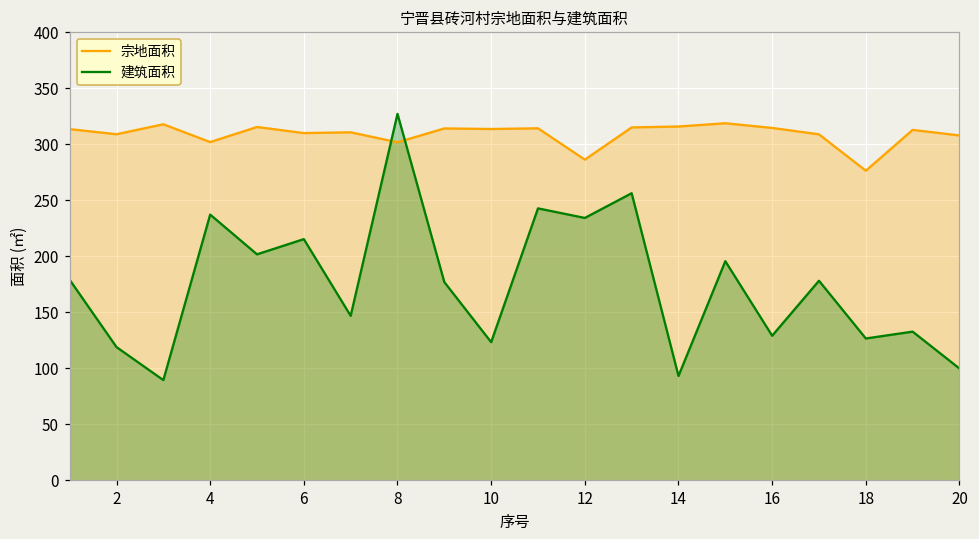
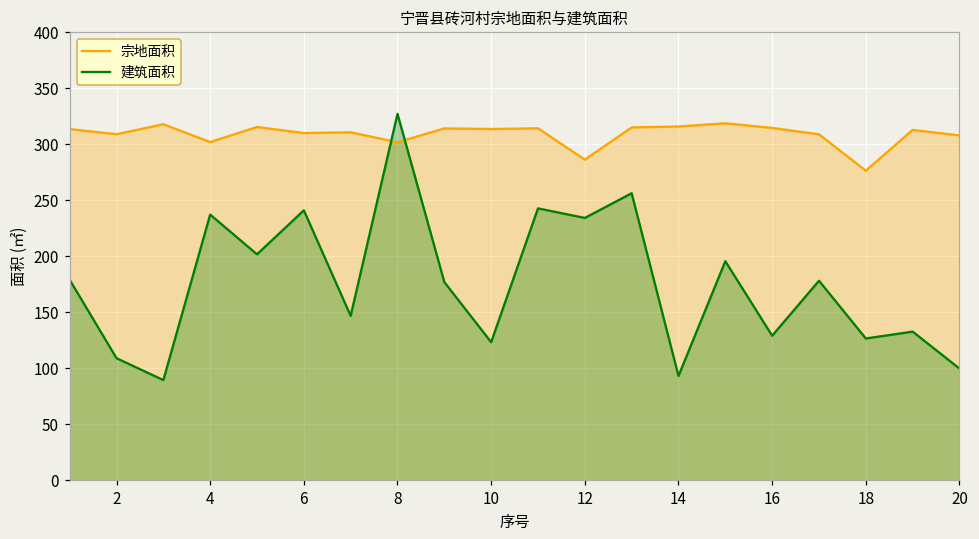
  {
    "宗地面积": {
      "2": 309,
      "4": 302,
      "6": 310,
      "8": 302,
      "10": 314,
      "12": 286,
      "14": 316,
      "16": 315,
      "18": 276,
      "20": 308
    },
    "建筑面积": {
-     "2": 119,
+     "2": 109,
      "4": 237,
-     "6": 215,
+     "6": 241,
      "8": 327,
      "10": 123,
      "12": 234,
      "14": 93,
      "16": 129,
      "18": 127,
      "20": 100
    }
  }
